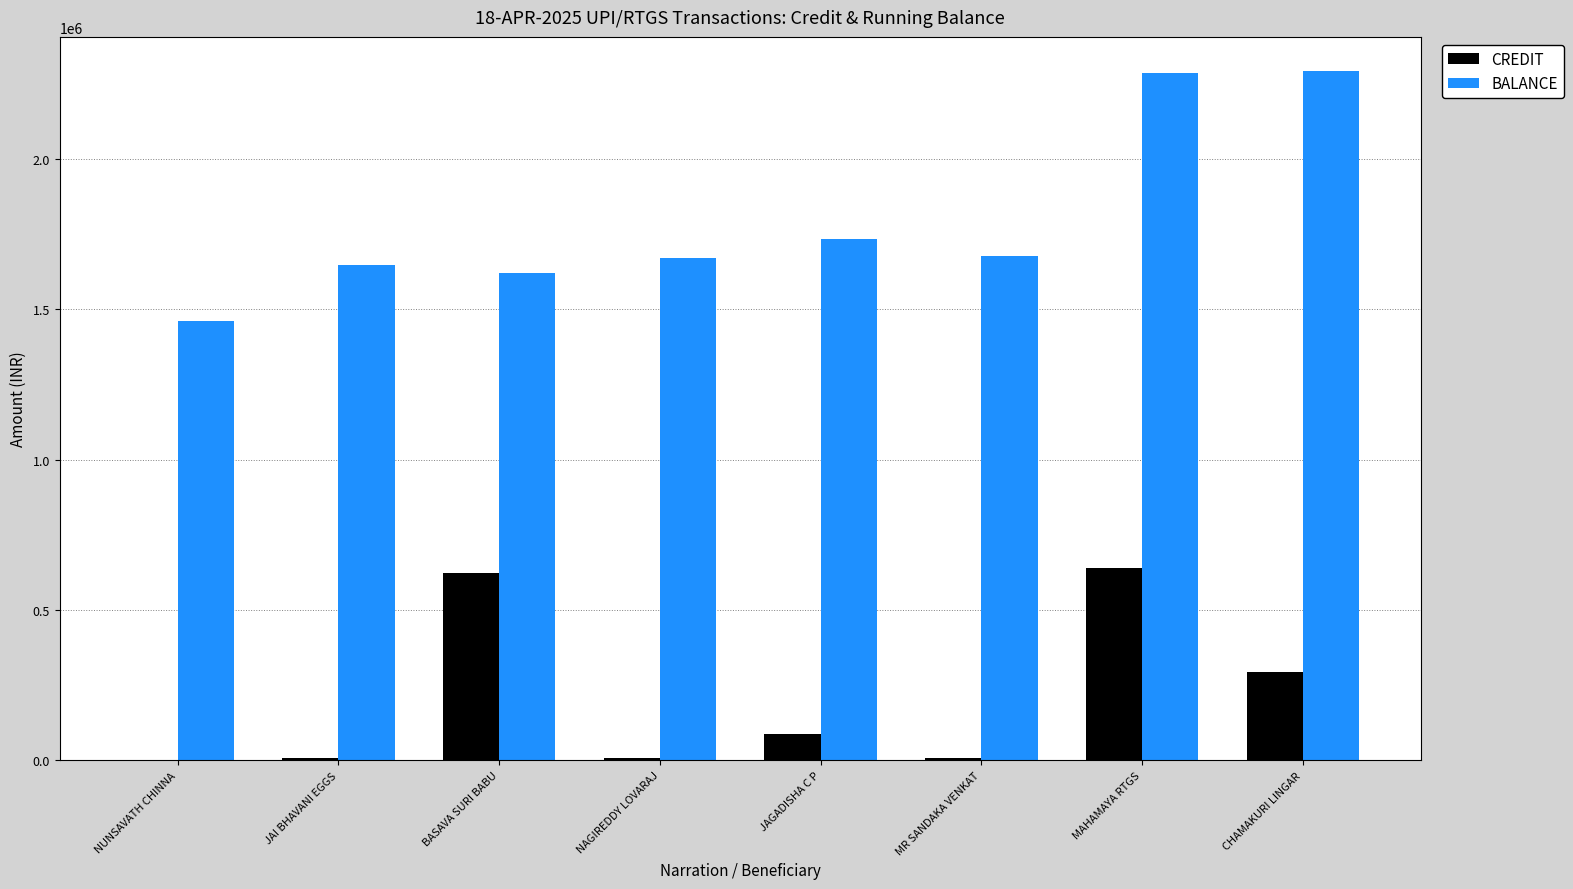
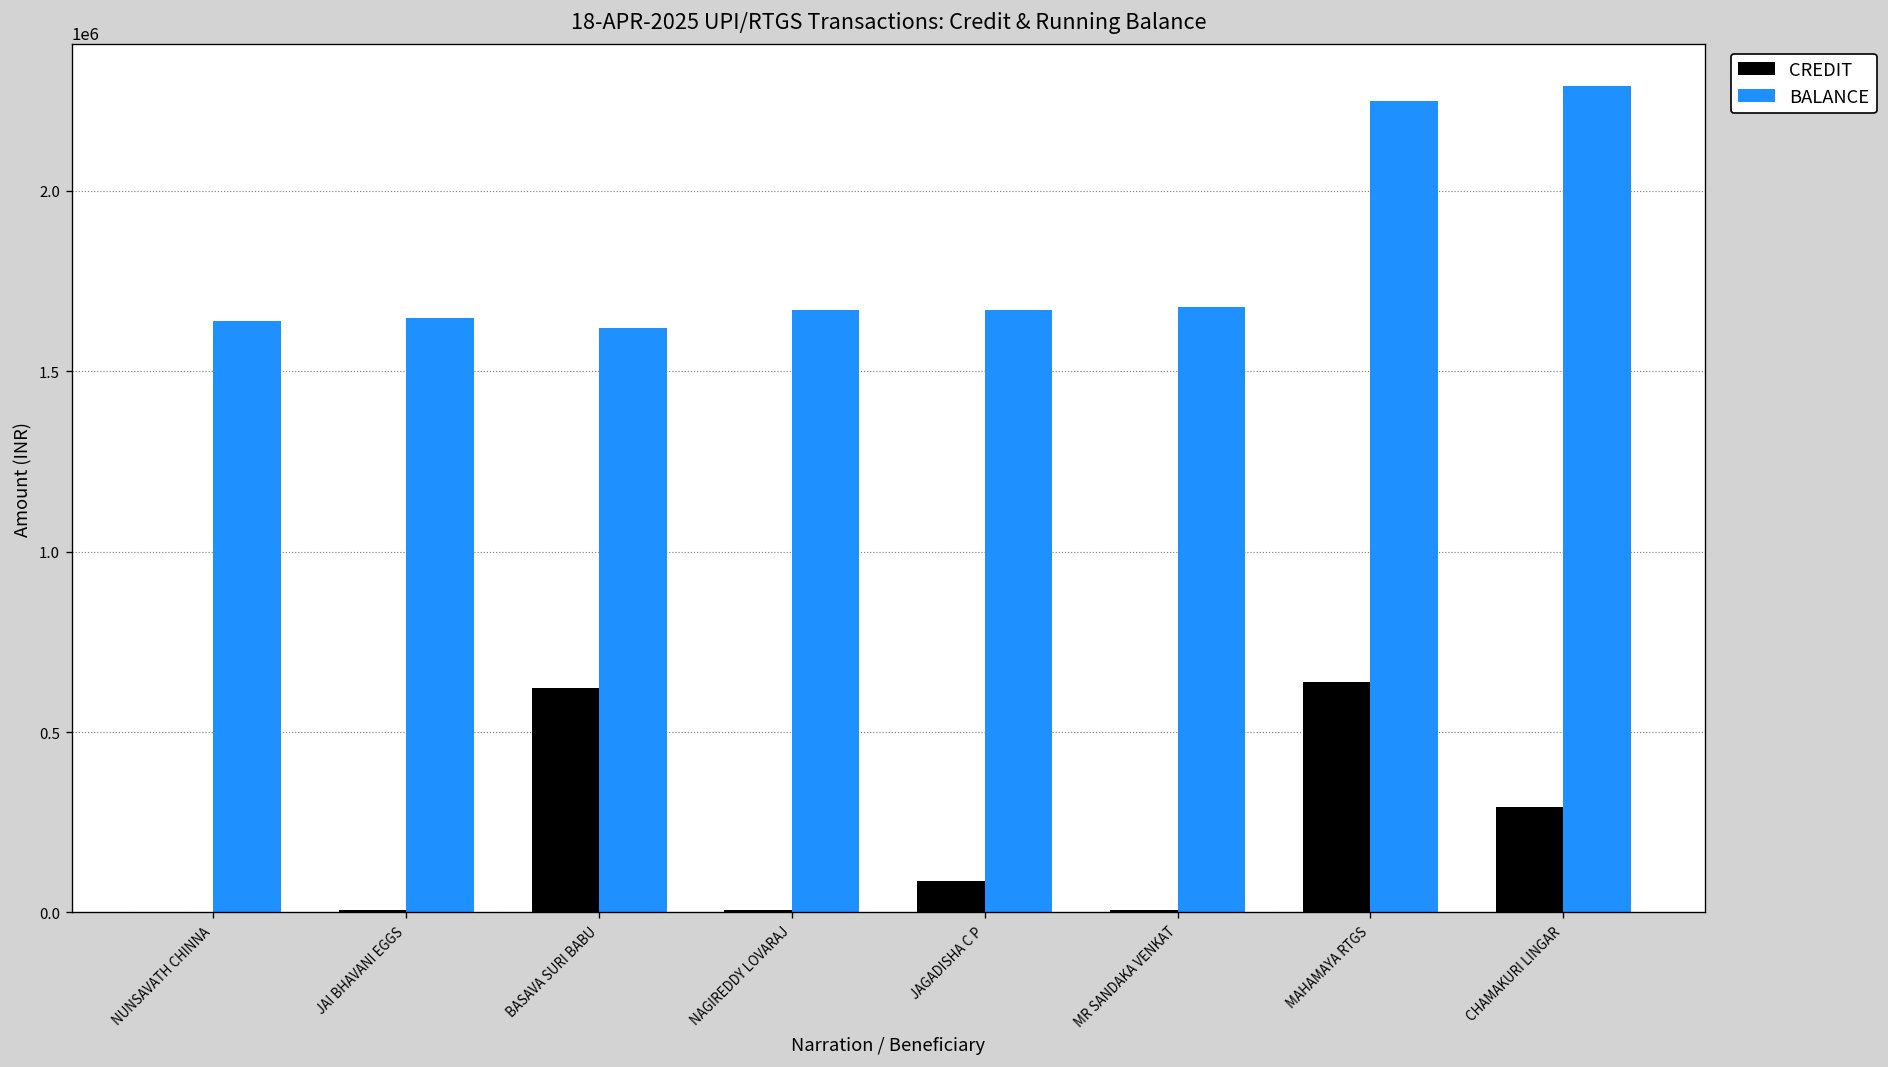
  {
    "CREDIT": {
      "BASAVA SURI BABU": 620000,
      "JAGADISHA C P": 90000,
      "MAHAMAYA RTGS": 640000,
      "CHAMAKURI LINGAR": 290000
    },
    "BALANCE": {
-     "NUNSAVATH CHINNA": 1460000,
+     "NUNSAVATH CHINNA": 1640000,
      "JAI BHAVANI EGGS": 1650000,
      "BASAVA SURI BABU": 1620000,
      "NAGIREDDY LOVARAJ": 1670000,
-     "JAGADISHA C P": 1730000,
+     "JAGADISHA C P": 1670000,
      "MR SANDAKA VENKAT": 1680000,
-     "MAHAMAYA RTGS": 2280000,
+     "MAHAMAYA RTGS": 2250000,
      "CHAMAKURI LINGAR": 2290000
    }
  }
